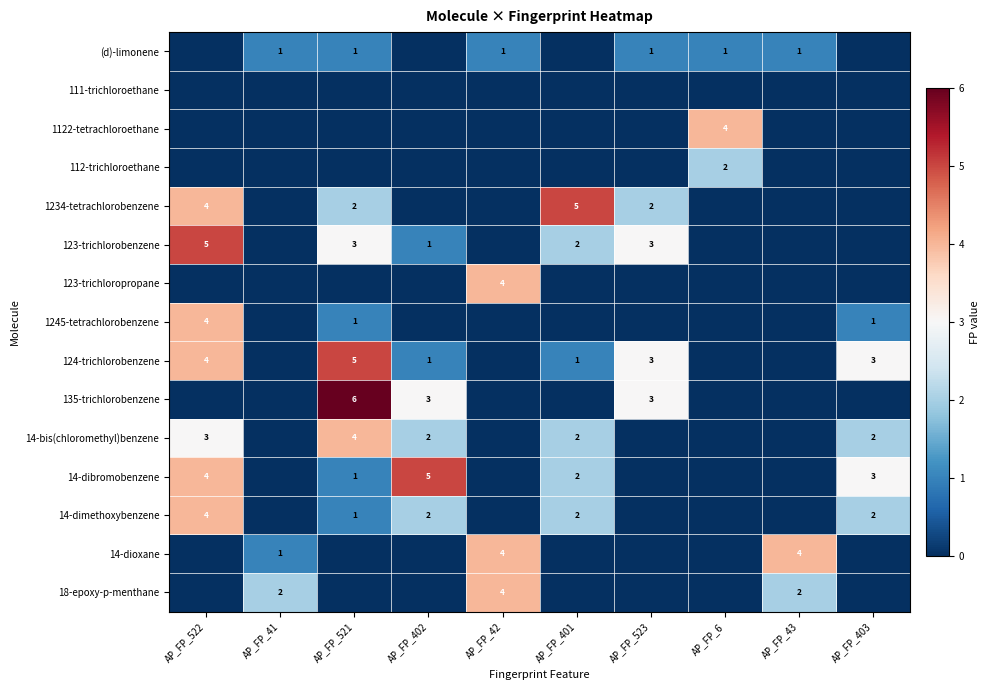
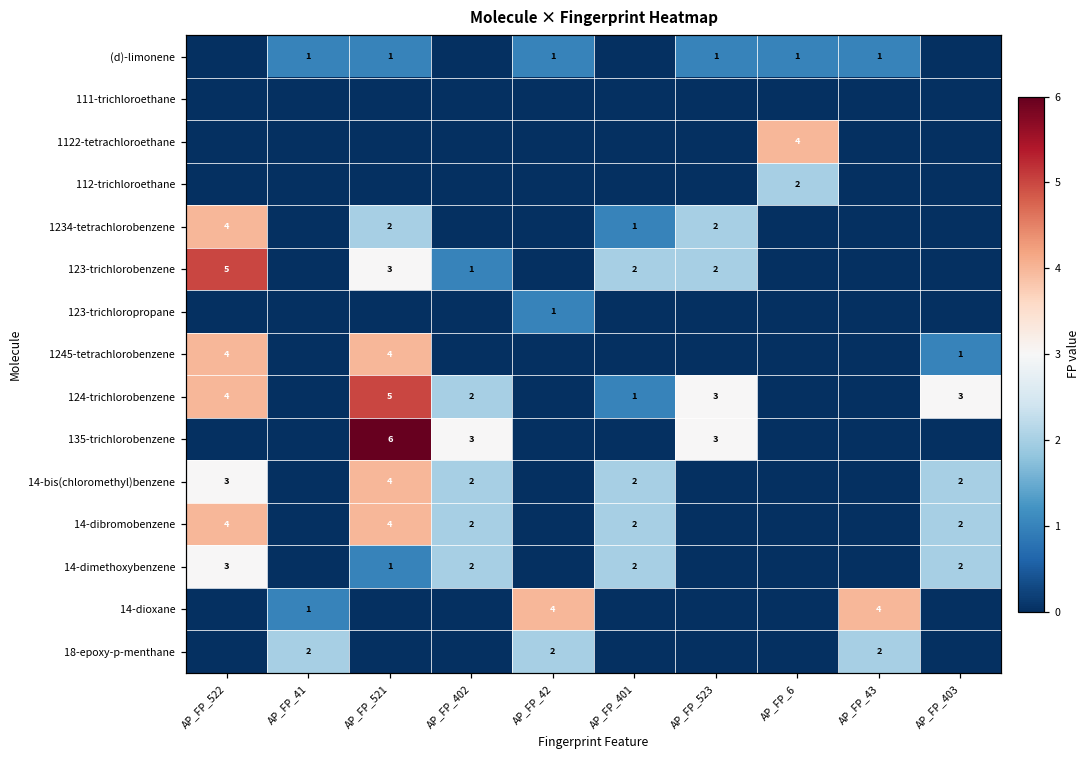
  {
    "(d)-limonene": {
      "AP_FP_41": 1,
      "AP_FP_521": 1,
      "AP_FP_42": 1,
      "AP_FP_523": 1,
      "AP_FP_6": 1,
      "AP_FP_43": 1
    },
    "1122-tetrachloroethane": {
      "AP_FP_6": 4
    },
    "112-trichloroethane": {
      "AP_FP_6": 2
    },
    "1234-tetrachlorobenzene": {
      "AP_FP_522": 4,
      "AP_FP_521": 2,
-     "AP_FP_401": 5,
+     "AP_FP_401": 1,
      "AP_FP_523": 2
    },
    "123-trichlorobenzene": {
      "AP_FP_522": 5,
      "AP_FP_521": 3,
      "AP_FP_402": 1,
      "AP_FP_401": 2,
-     "AP_FP_523": 3
+     "AP_FP_523": 2
    },
    "123-trichloropropane": {
-     "AP_FP_42": 4
+     "AP_FP_42": 1
    },
    "1245-tetrachlorobenzene": {
      "AP_FP_522": 4,
-     "AP_FP_521": 1,
+     "AP_FP_521": 4,
      "AP_FP_403": 1
    },
    "124-trichlorobenzene": {
      "AP_FP_522": 4,
      "AP_FP_521": 5,
-     "AP_FP_402": 1,
+     "AP_FP_402": 2,
      "AP_FP_401": 1,
      "AP_FP_523": 3,
      "AP_FP_403": 3
    },
    "135-trichlorobenzene": {
      "AP_FP_521": 6,
      "AP_FP_402": 3,
      "AP_FP_523": 3
    },
    "14-bis(chloromethyl)benzene": {
      "AP_FP_522": 3,
      "AP_FP_521": 4,
      "AP_FP_402": 2,
      "AP_FP_401": 2,
      "AP_FP_403": 2
    },
    "14-dibromobenzene": {
      "AP_FP_522": 4,
-     "AP_FP_521": 1,
-     "AP_FP_402": 5,
+     "AP_FP_521": 4,
+     "AP_FP_402": 2,
      "AP_FP_401": 2,
-     "AP_FP_403": 3
+     "AP_FP_403": 2
    },
    "14-dimethoxybenzene": {
-     "AP_FP_522": 4,
+     "AP_FP_522": 3,
      "AP_FP_521": 1,
      "AP_FP_402": 2,
      "AP_FP_401": 2,
      "AP_FP_403": 2
    },
    "14-dioxane": {
      "AP_FP_41": 1,
      "AP_FP_42": 4,
      "AP_FP_43": 4
    },
    "18-epoxy-p-menthane": {
      "AP_FP_41": 2,
-     "AP_FP_42": 4,
+     "AP_FP_42": 2,
      "AP_FP_43": 2
    }
  }
